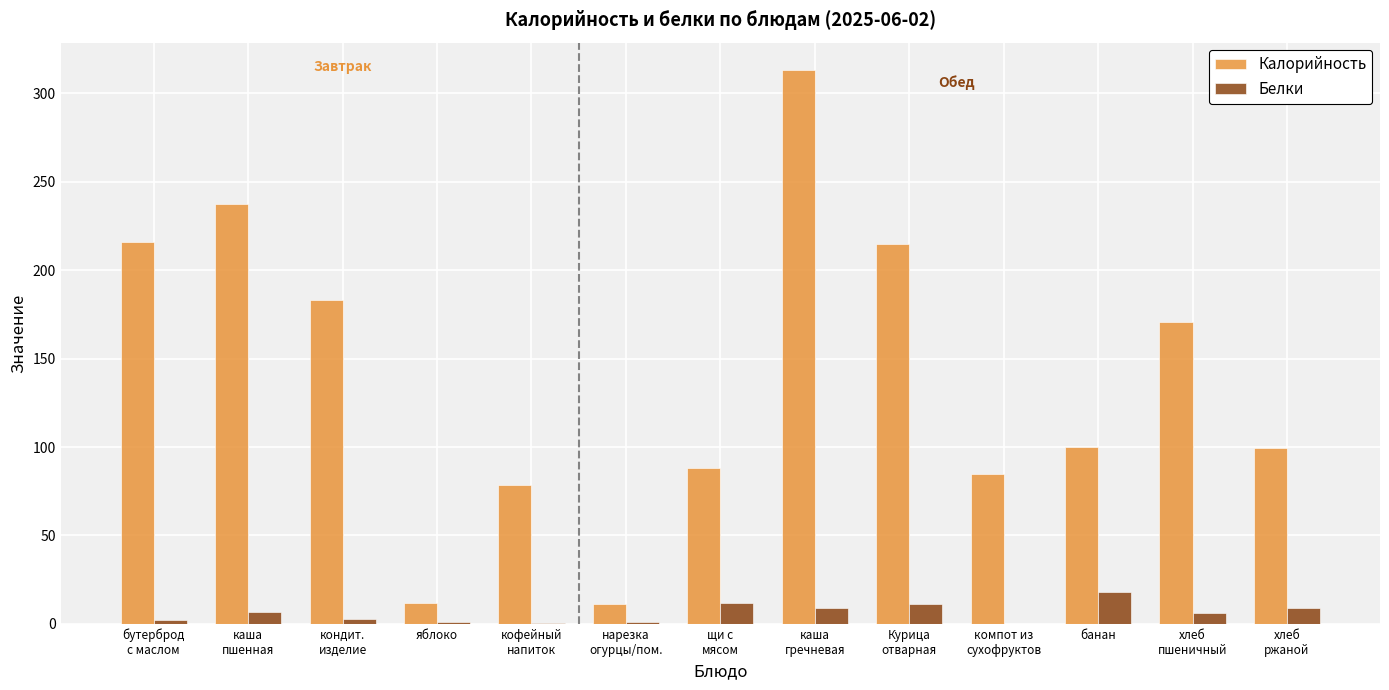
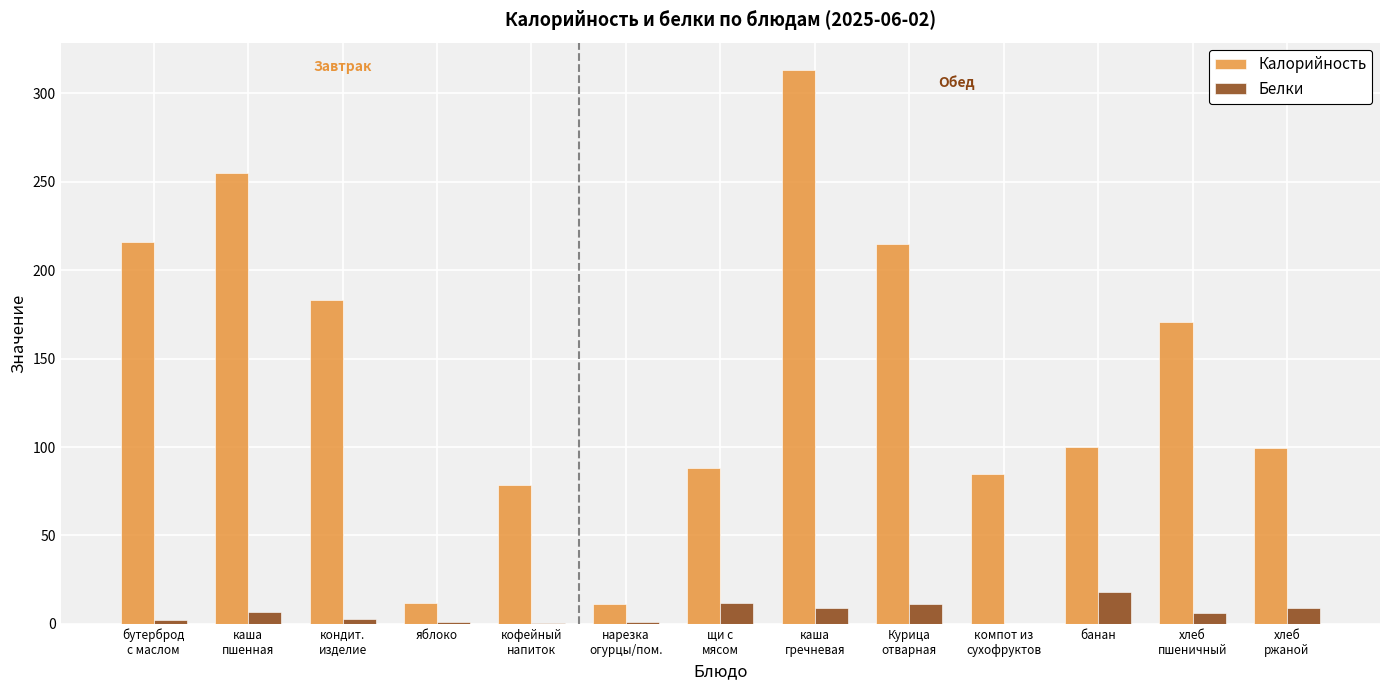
  {
    "Калорийность": {
      "бутерброд с маслом": 216,
-     "каша пшенная": 237,
+     "каша пшенная": 255,
      "кондит. изделие": 183,
      "яблоко": 12,
      "кофейный напиток": 79,
      "нарезка огурцы/пом.": 11,
      "щи с мясом": 88,
      "каша гречневая": 313,
      "Курица отварная": 215,
      "компот из сухофруктов": 85,
      "банан": 100,
      "хлеб пшеничный": 171,
      "хлеб ржаной": 99
    },
    "Белки": {
      "бутерброд с маслом": 2,
      "каша пшенная": 7,
      "кондит. изделие": 3,
      "щи с мясом": 12,
      "каша гречневая": 9,
      "Курица отварная": 11,
      "компот из сухофруктов": 0,
      "банан": 18,
      "хлеб пшеничный": 6,
      "хлеб ржаной": 9
    }
  }
